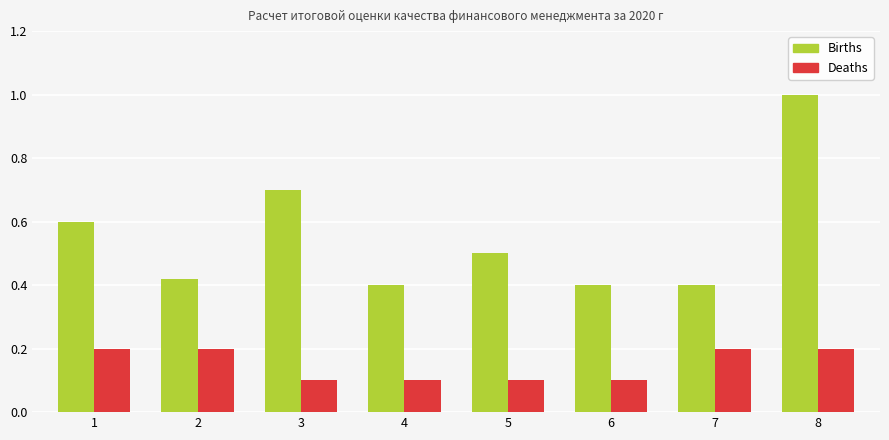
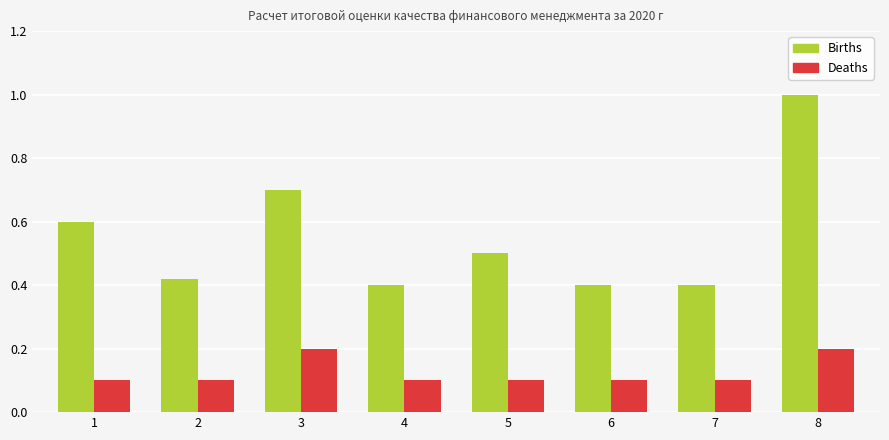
  {
    "Births": {
      "1": 0.6,
      "2": 0.42,
      "3": 0.7,
      "4": 0.4,
      "5": 0.5,
      "6": 0.4,
      "7": 0.4,
      "8": 1.0
    },
    "Deaths": {
-     "1": 0.2,
-     "2": 0.2,
-     "3": 0.1,
+     "1": 0.1,
+     "2": 0.1,
+     "3": 0.2,
      "4": 0.1,
      "5": 0.1,
      "6": 0.1,
-     "7": 0.2,
+     "7": 0.1,
      "8": 0.2
    }
  }
